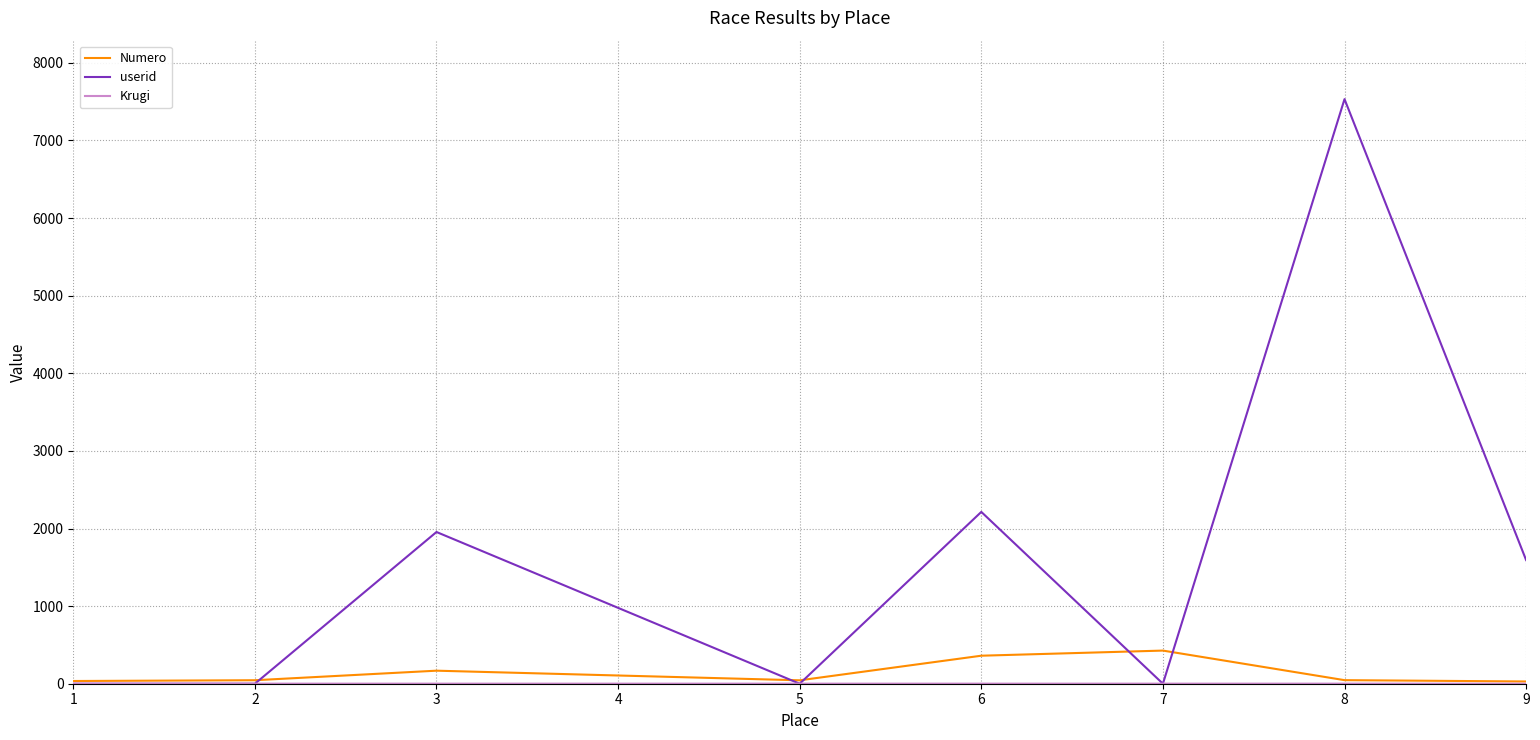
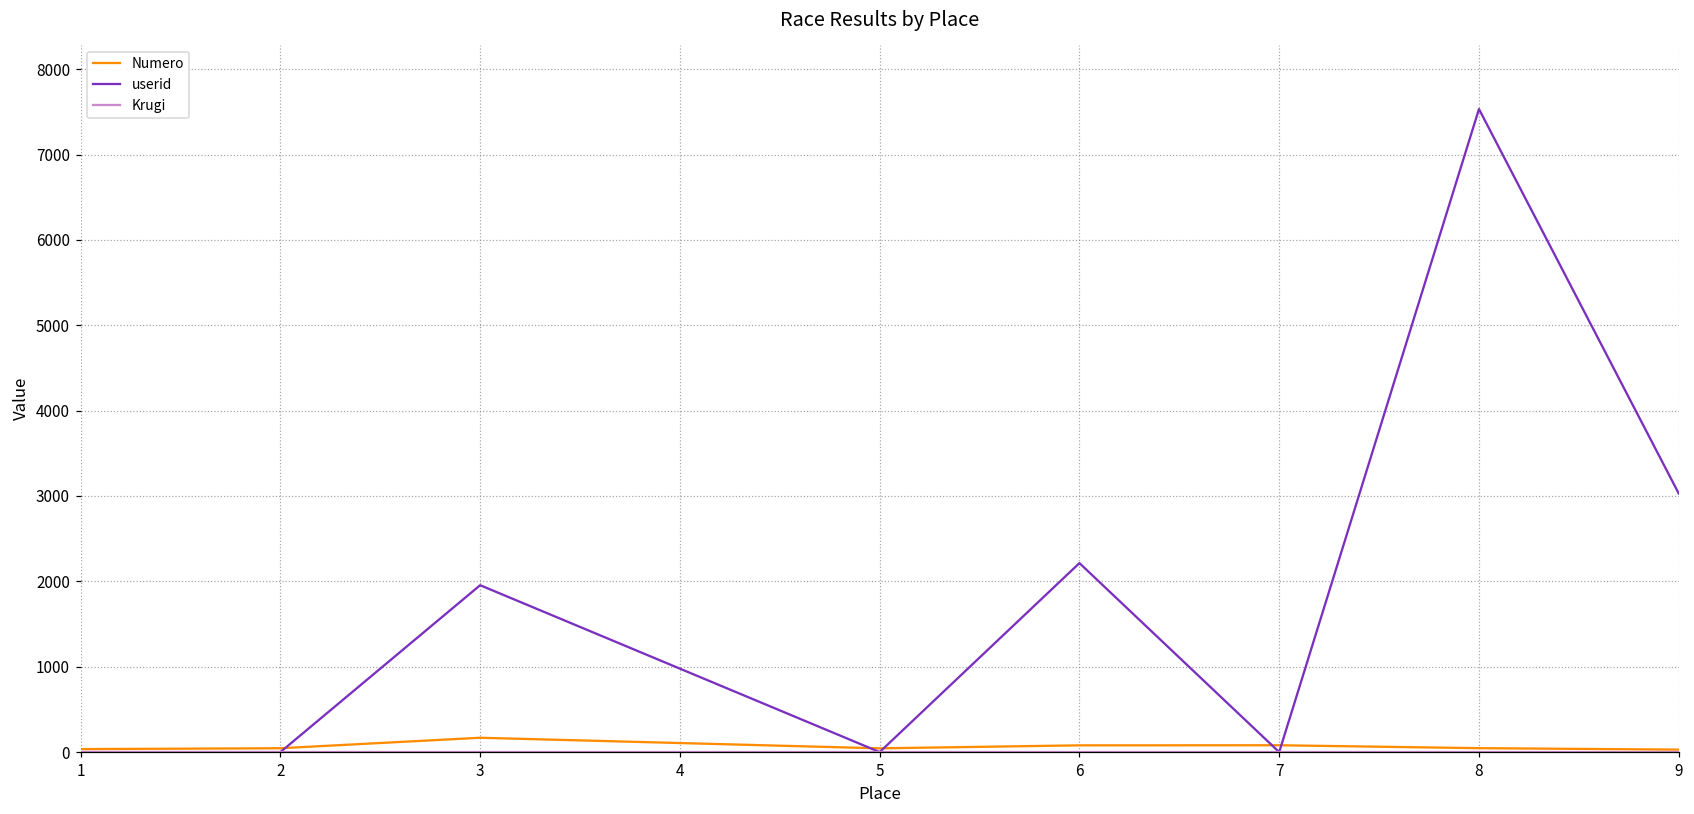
  {
    "Numero": {
      "1": 0,
      "2": 0,
      "3": 200,
      "5": 0,
-     "6": 400,
-     "7": 400,
+     "6": 100,
+     "7": 100,
      "8": 0
    },
    "userid": {
      "3": 2000,
      "6": 2200,
      "8": 7500,
-     "9": 1600
+     "9": 3000
    },
    "Krugi": {
      "3": 0,
      "6": 0,
      "8": 0
    }
  }
